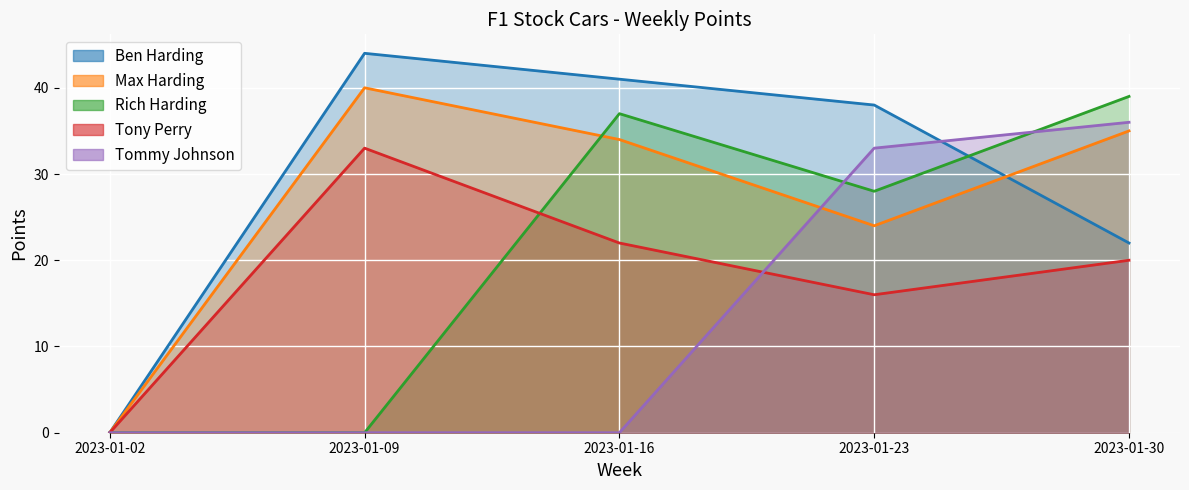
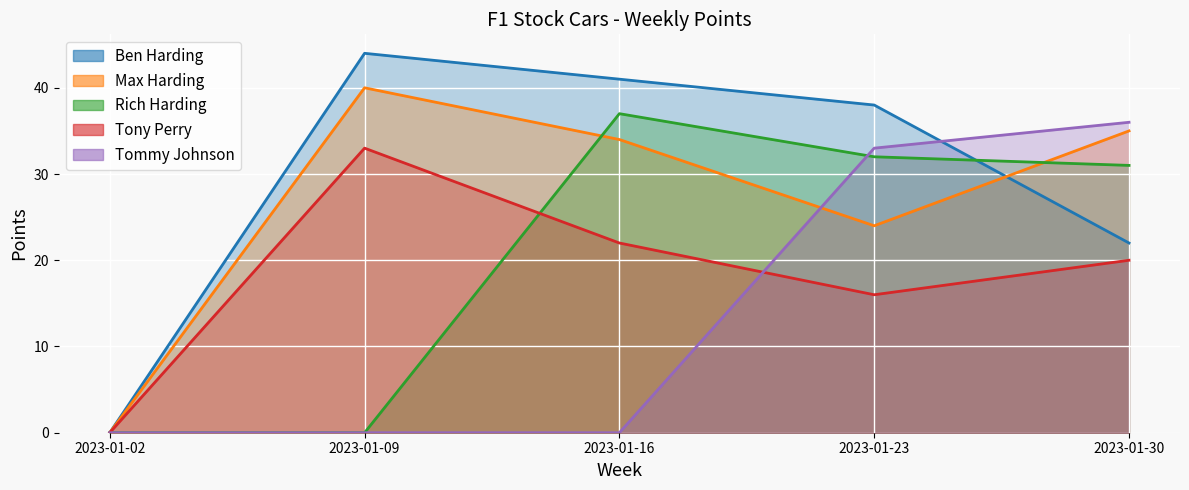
  {
    "Rich Harding": {
      "2023-01-16": 37,
-     "2023-01-23": 28,
-     "2023-01-30": 39
+     "2023-01-23": 32,
+     "2023-01-30": 31
    }
  }
